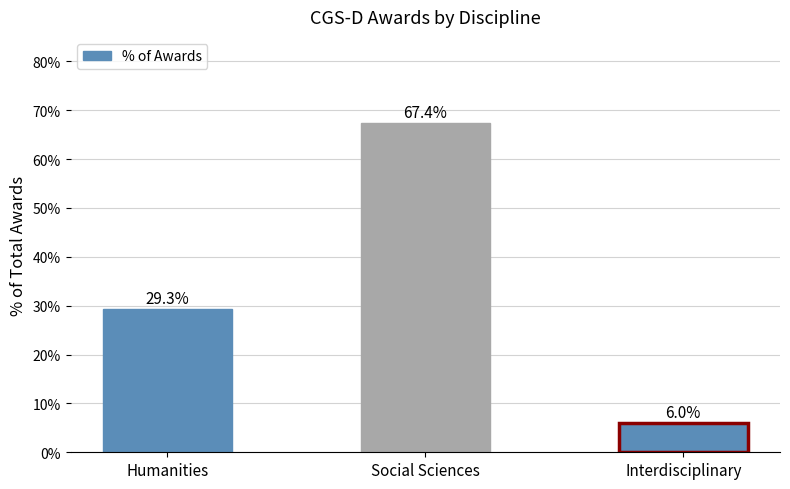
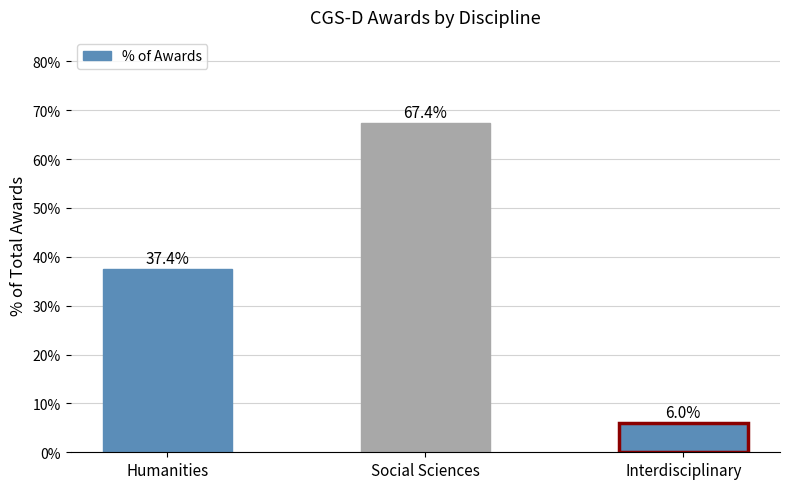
  {
-   "Humanities": "29.3%",
+   "Humanities": "37.4%",
    "Social Sciences": "67.4%",
    "Interdisciplinary": "6.0%"
  }
